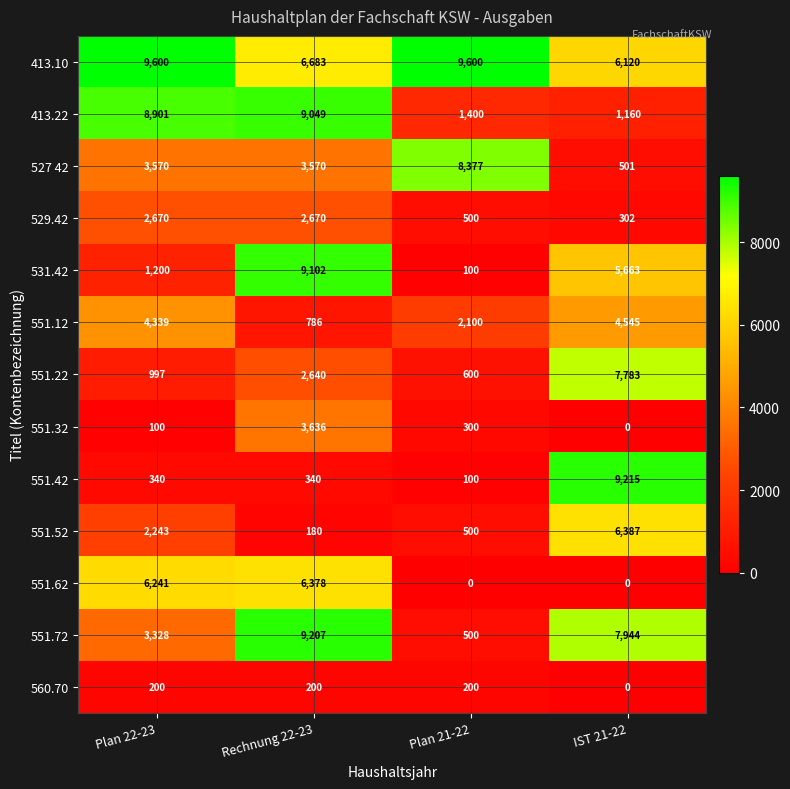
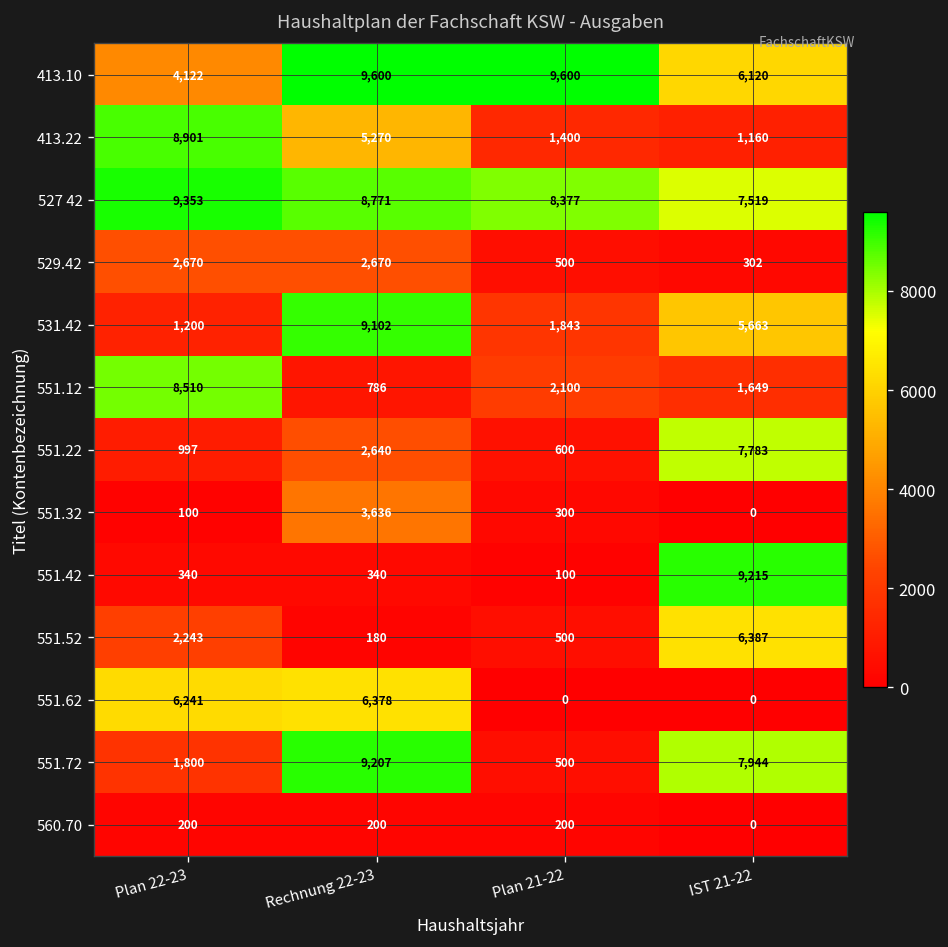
  {
    "413.10": {
-     "Plan 22-23": "9,600",
-     "Rechnung 22-23": "6,683",
+     "Plan 22-23": "4,122",
+     "Rechnung 22-23": "9,600",
      "Plan 21-22": "9,600",
      "IST 21-22": "6,120"
    },
    "413.22": {
      "Plan 22-23": "8,901",
-     "Rechnung 22-23": "9,049",
+     "Rechnung 22-23": "5,270",
      "Plan 21-22": "1,400",
      "IST 21-22": "1,160"
    },
    "527 42": {
-     "Plan 22-23": "3,570",
-     "Rechnung 22-23": "3,570",
+     "Plan 22-23": "9,353",
+     "Rechnung 22-23": "8,771",
      "Plan 21-22": "8,377",
-     "IST 21-22": "501"
+     "IST 21-22": "7,519"
    },
    "529.42": {
      "Plan 22-23": "2,670",
      "Rechnung 22-23": "2,670",
      "Plan 21-22": "500",
      "IST 21-22": "302"
    },
    "531.42": {
      "Plan 22-23": "1,200",
      "Rechnung 22-23": "9,102",
-     "Plan 21-22": "100",
+     "Plan 21-22": "1,843",
      "IST 21-22": "5,663"
    },
    "551.12": {
-     "Plan 22-23": "4,339",
+     "Plan 22-23": "8,510",
      "Rechnung 22-23": "786",
      "Plan 21-22": "2,100",
-     "IST 21-22": "4,545"
+     "IST 21-22": "1,649"
    },
    "551.22": {
      "Plan 22-23": "997",
      "Rechnung 22-23": "2,640",
      "Plan 21-22": "600",
      "IST 21-22": "7,783"
    },
    "551.32": {
      "Plan 22-23": "100",
      "Rechnung 22-23": "3,636",
      "Plan 21-22": "300",
      "IST 21-22": "0"
    },
    "551.42": {
      "Plan 22-23": "340",
      "Rechnung 22-23": "340",
      "Plan 21-22": "100",
      "IST 21-22": "9,215"
    },
    "551.52": {
      "Plan 22-23": "2,243",
      "Rechnung 22-23": "180",
      "Plan 21-22": "500",
      "IST 21-22": "6,387"
    },
    "551.62": {
      "Plan 22-23": "6,241",
      "Rechnung 22-23": "6,378",
      "Plan 21-22": "0",
      "IST 21-22": "0"
    },
    "551.72": {
-     "Plan 22-23": "3,328",
+     "Plan 22-23": "1,800",
      "Rechnung 22-23": "9,207",
      "Plan 21-22": "500",
      "IST 21-22": "7,944"
    },
    "560.70": {
      "Plan 22-23": "200",
      "Rechnung 22-23": "200",
      "Plan 21-22": "200",
      "IST 21-22": "0"
    }
  }
